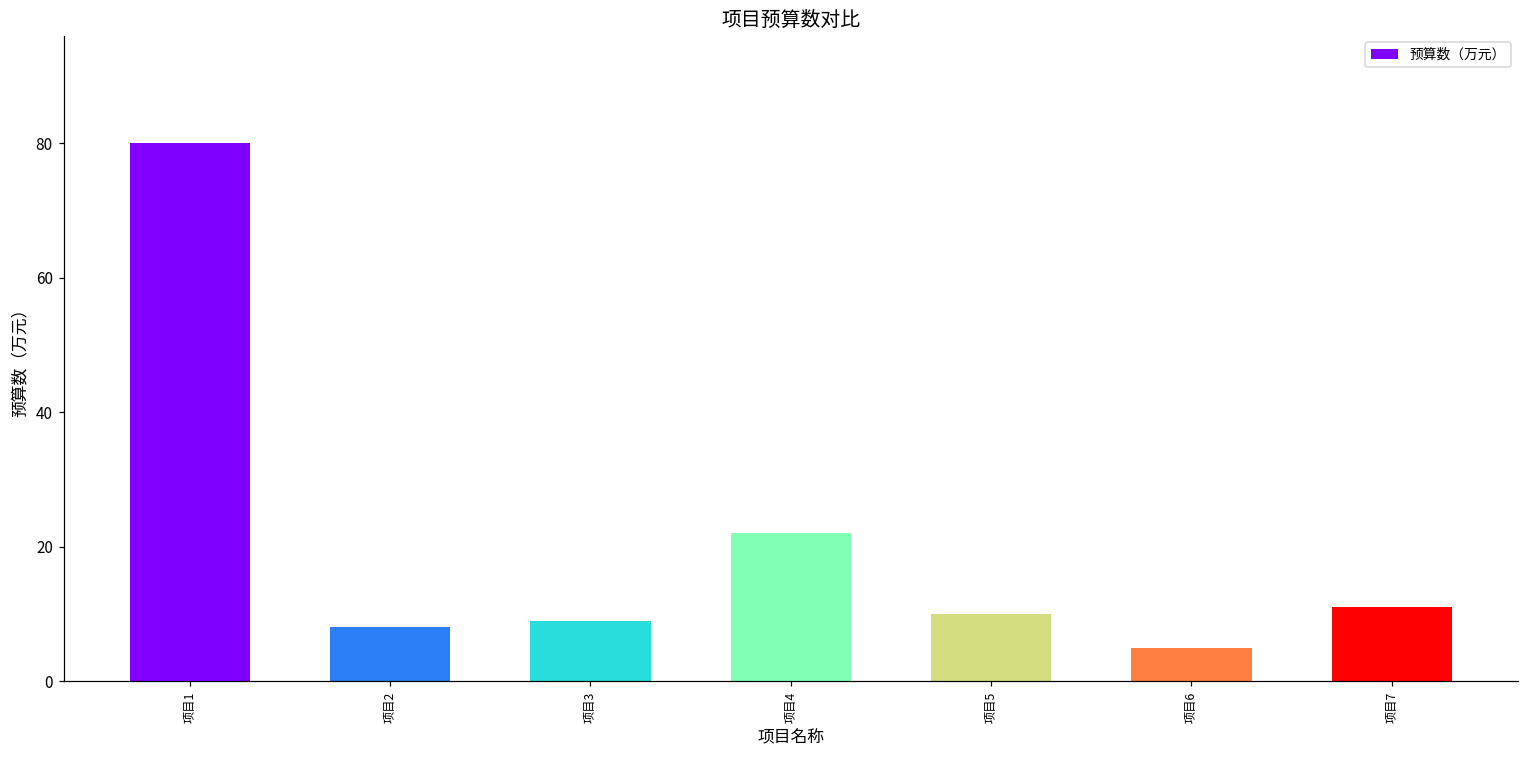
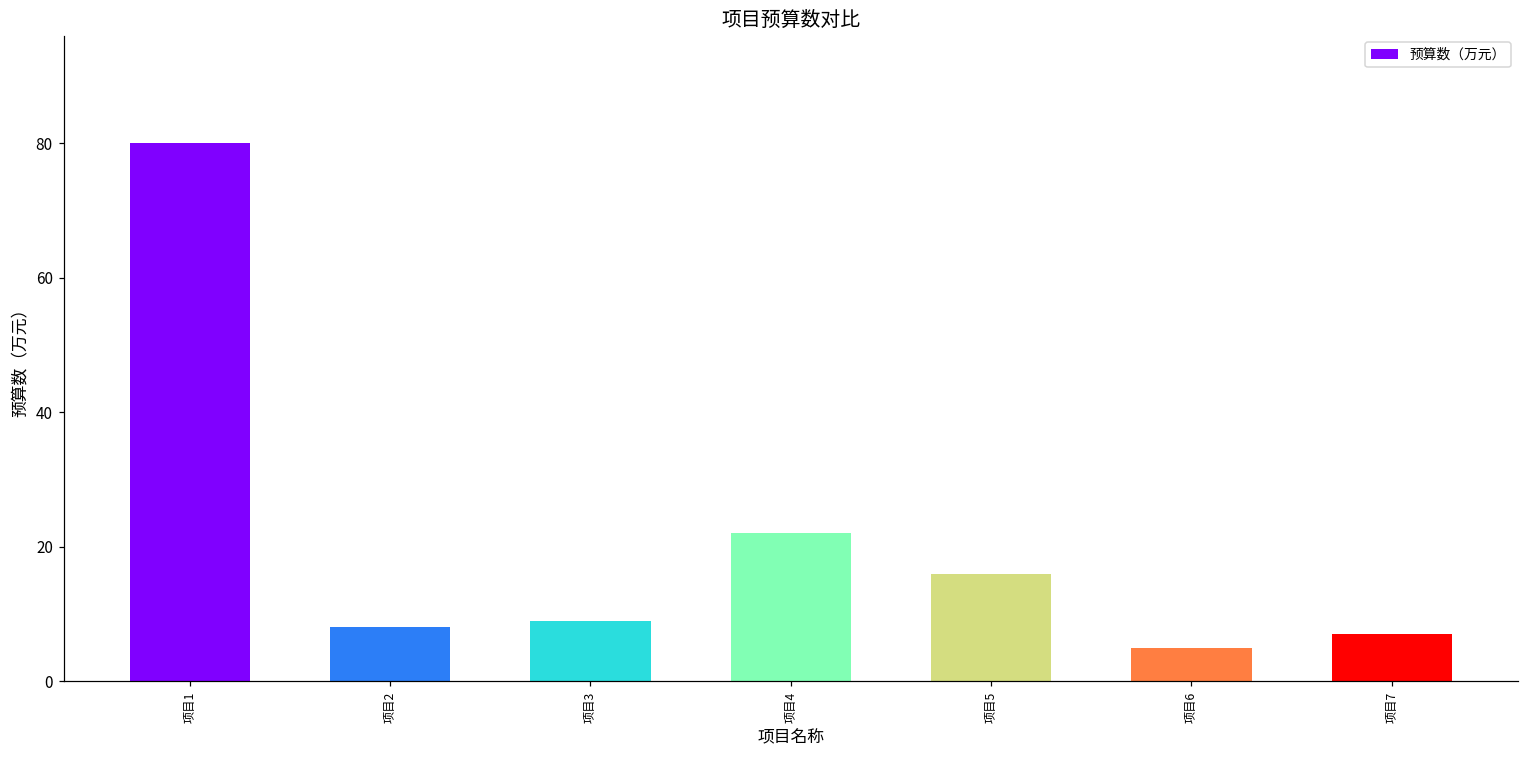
  {
    "项目1": 80,
    "项目2": 8,
    "项目3": 9,
    "项目4": 22,
-   "项目5": 10,
+   "项目5": 16,
    "项目6": 5,
-   "项目7": 11
+   "项目7": 7
  }
